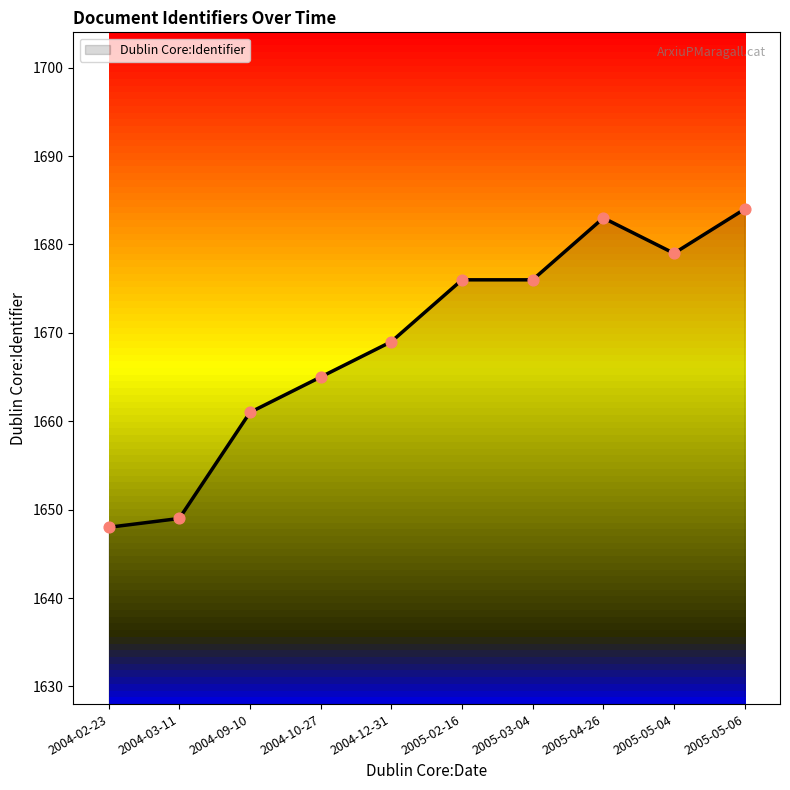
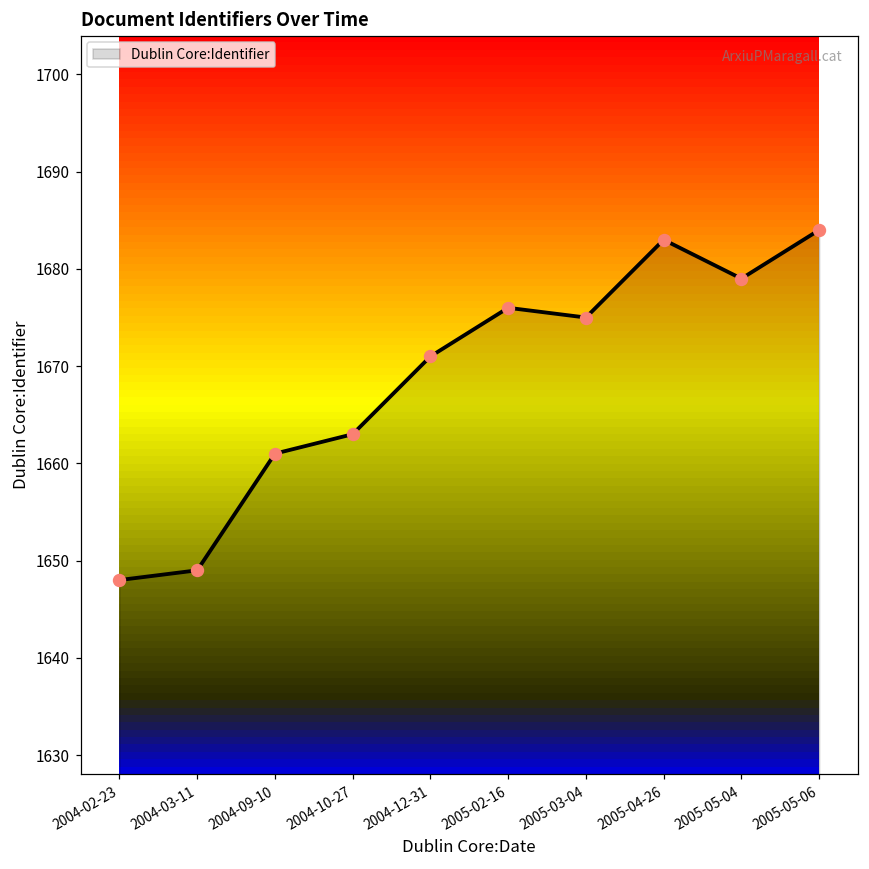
  {
    "2004-02-23": 1648,
    "2004-03-11": 1649,
    "2004-09-10": 1661,
-   "2004-10-27": 1665,
-   "2004-12-31": 1669,
+   "2004-10-27": 1663,
+   "2004-12-31": 1671,
    "2005-02-16": 1676,
-   "2005-03-04": 1676,
+   "2005-03-04": 1675,
    "2005-04-26": 1683,
    "2005-05-04": 1679,
    "2005-05-06": 1684
  }
